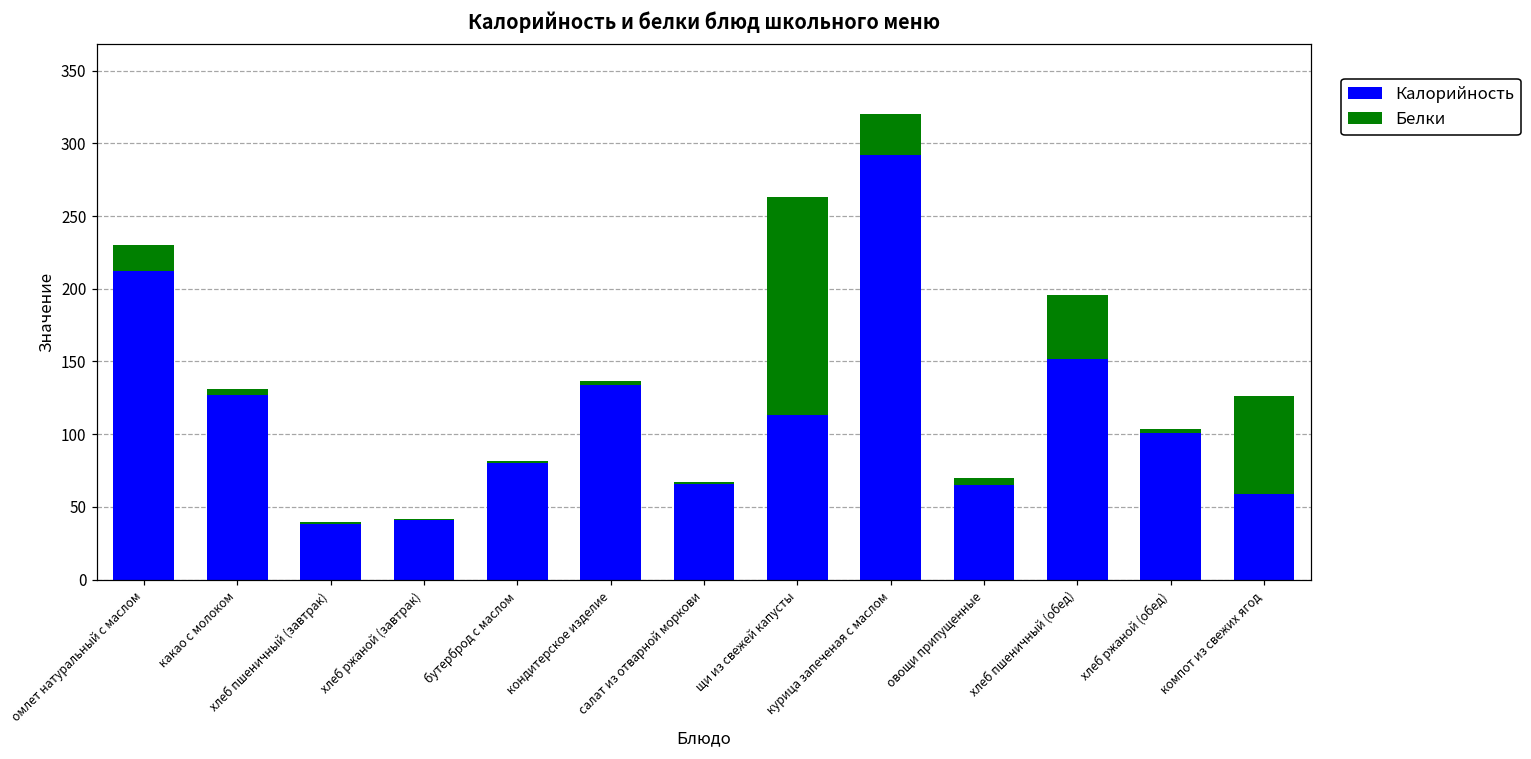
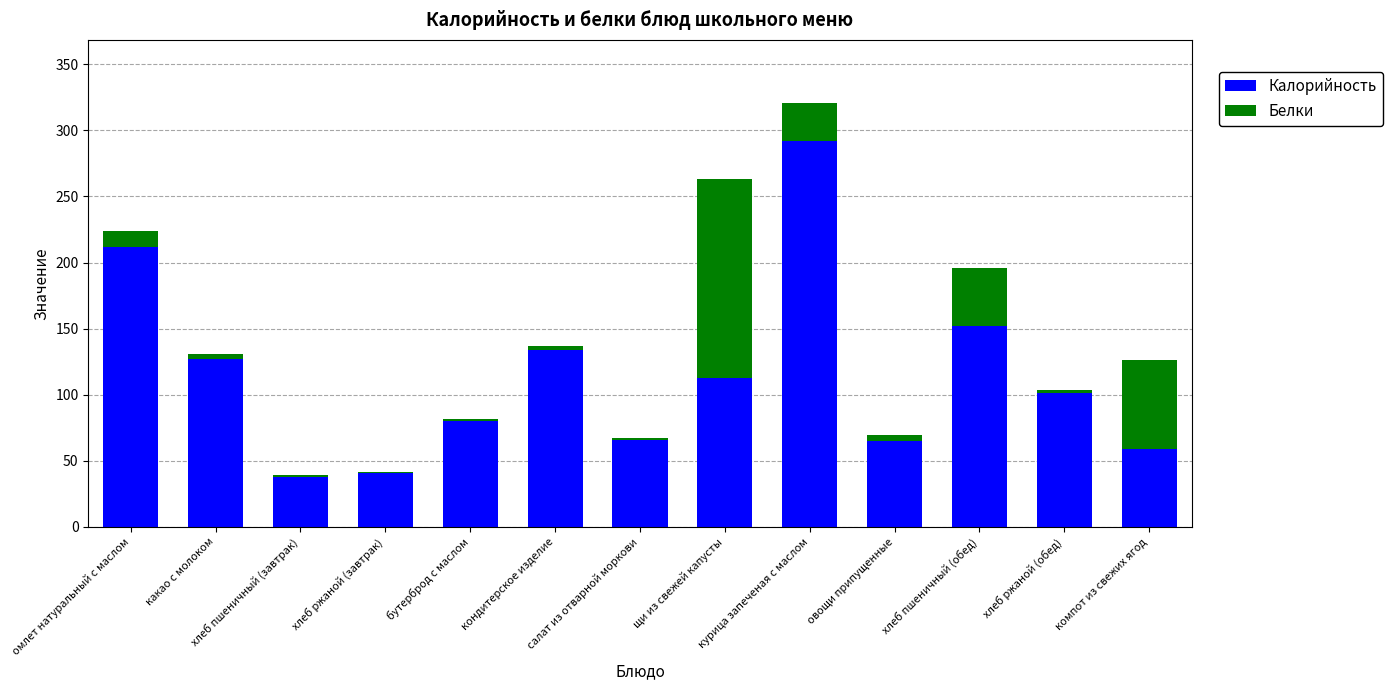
  {
    "Калорийность": {
      "омлет натуральный с маслом": 212,
      "какао с молоком": 127,
      "хлеб пшеничный (завтрак)": 38,
      "хлеб ржаной (завтрак)": 41,
      "бутерброд с маслом": 80,
      "кондитерское изделие": 134,
      "салат из отварной моркови": 66,
      "щи из свежей капусты": 113,
      "курица запеченая с маслом": 292,
      "овощи припущенные": 65,
      "хлеб пшеничный (обед)": 152,
      "хлеб ржаной (обед)": 101,
      "компот из свежих ягод": 59
    },
    "Белки": {
-     "омлет натуральный с маслом": 18,
+     "омлет натуральный с маслом": 12,
      "какао с молоком": 4,
      "кондитерское изделие": 3,
      "щи из свежей капусты": 150,
      "курица запеченая с маслом": 28,
      "овощи припущенные": 5,
      "хлеб пшеничный (обед)": 44,
      "хлеб ржаной (обед)": 2,
      "компот из свежих ягод": 67
    }
  }
